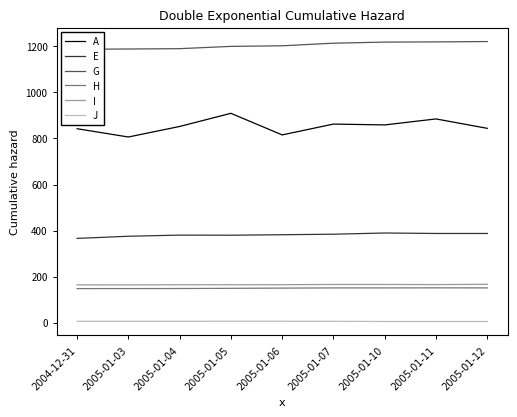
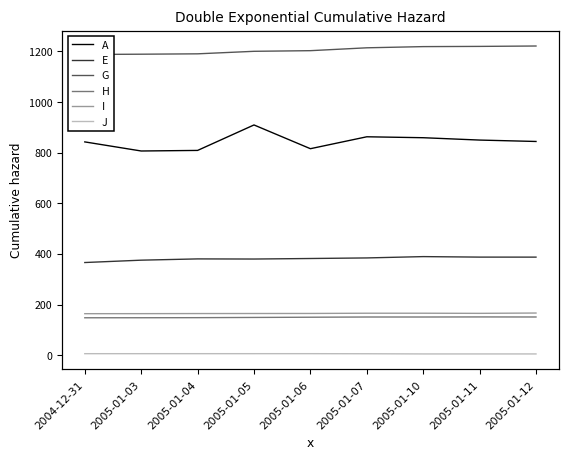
  {
    "A": {
      "2004-12-31": 840,
      "2005-01-03": 810,
-     "2005-01-04": 850,
+     "2005-01-04": 810,
      "2005-01-05": 910,
      "2005-01-06": 820,
      "2005-01-07": 860,
      "2005-01-10": 860,
-     "2005-01-11": 880,
+     "2005-01-11": 850,
      "2005-01-12": 840
    }
  }
